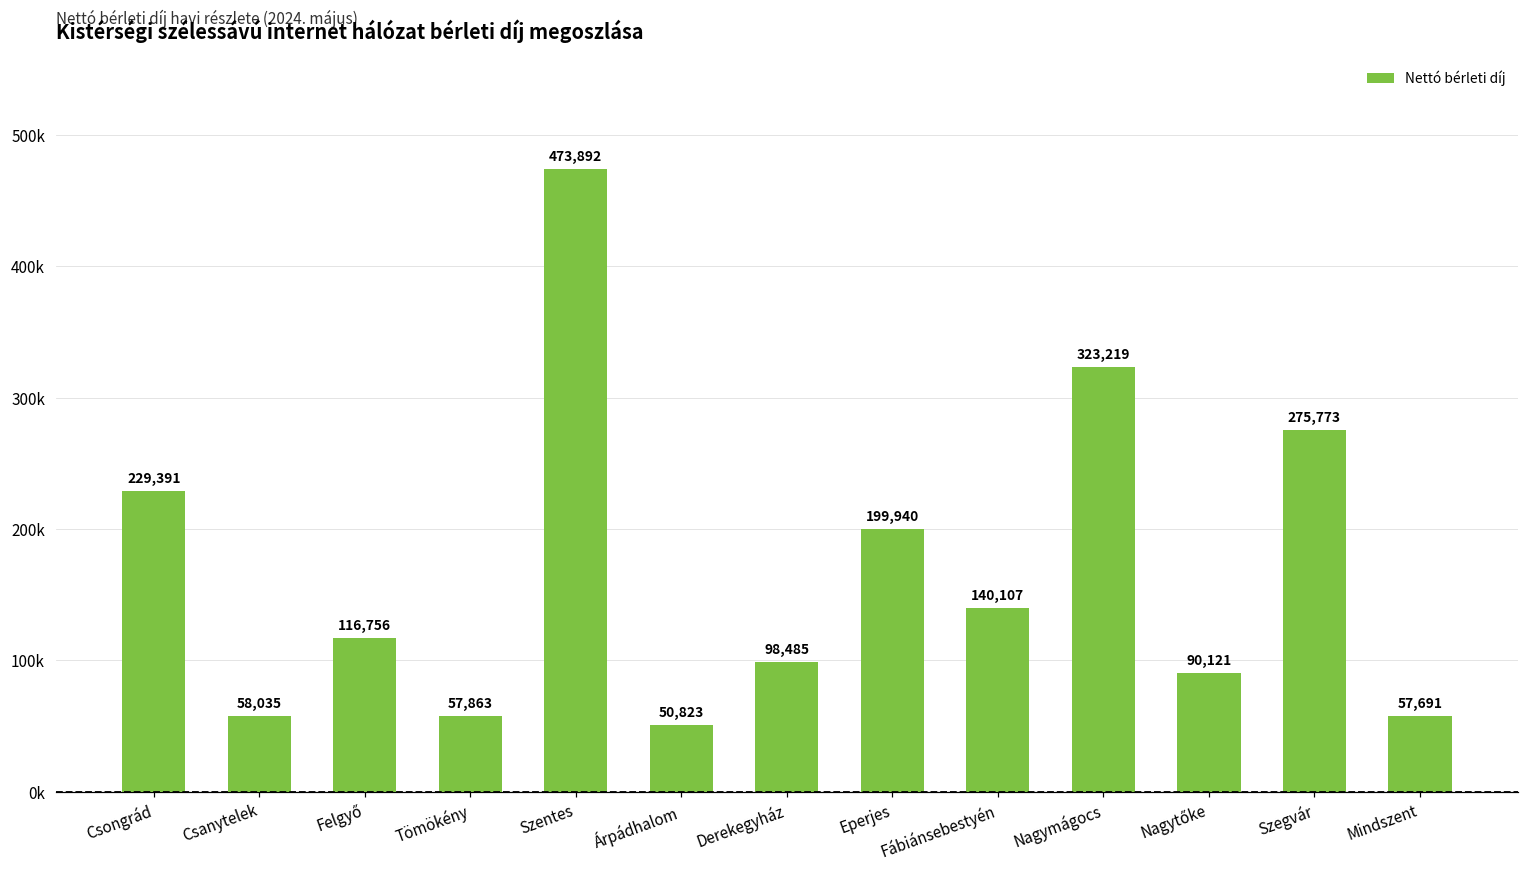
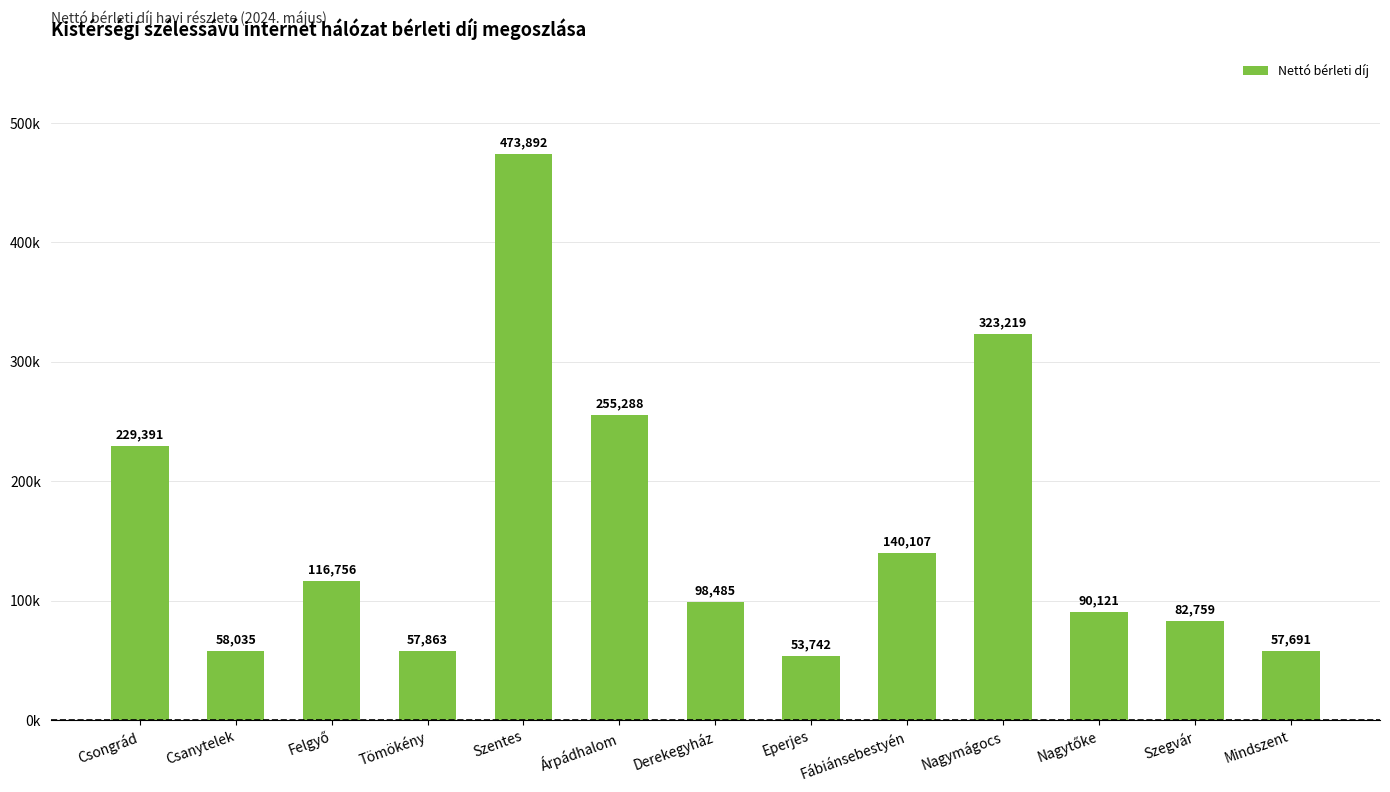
  {
    "Csongrád": "229,391",
    "Csanytelek": "58,035",
    "Felgyő": "116,756",
    "Tömökény": "57,863",
    "Szentes": "473,892",
-   "Árpádhalom": "50,823",
+   "Árpádhalom": "255,288",
    "Derekegyház": "98,485",
-   "Eperjes": "199,940",
+   "Eperjes": "53,742",
    "Fábiánsebestyén": "140,107",
    "Nagymágocs": "323,219",
    "Nagytőke": "90,121",
-   "Szegvár": "275,773",
+   "Szegvár": "82,759",
    "Mindszent": "57,691"
  }
